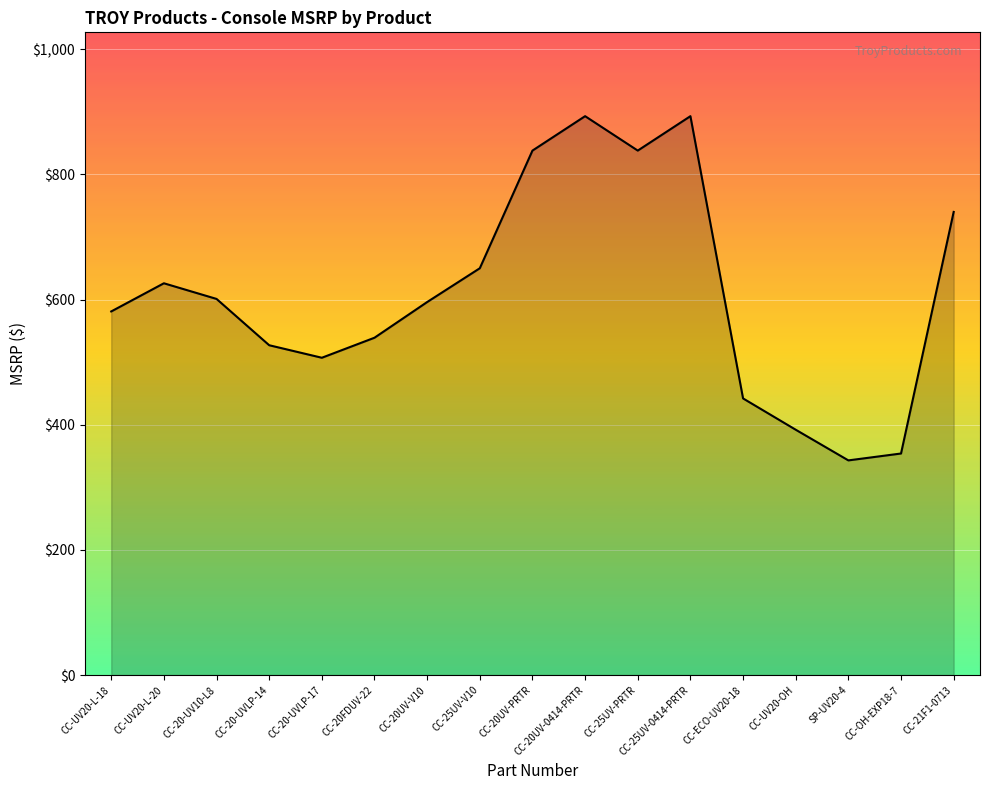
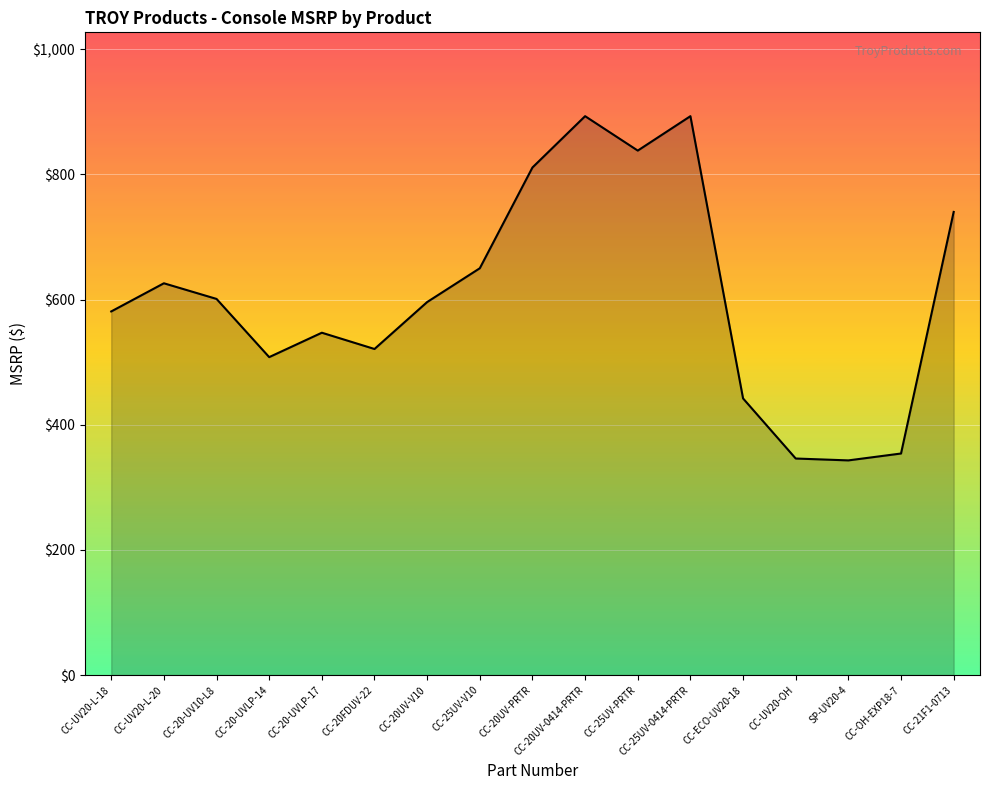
  {
    "CC-UV20-L-18": "$580",
    "CC-UV20-L-20": "$630",
    "CC-20-UV10-L8": "$600",
-   "CC-20-UVLP-14": "$530",
-   "CC-20-UVLP-17": "$510",
-   "CC-20FDUV-22": "$540",
+   "CC-20-UVLP-14": "$510",
+   "CC-20-UVLP-17": "$550",
+   "CC-20FDUV-22": "$520",
    "CC-20UV-V10": "$600",
    "CC-25UV-V10": "$650",
-   "CC-20UV-PRTR": "$840",
+   "CC-20UV-PRTR": "$810",
    "CC-20UV-0414-PRTR": "$890",
    "CC-25UV-PRTR": "$840",
    "CC-25UV-0414-PRTR": "$890",
    "CC-ECO-UV20-18": "$440",
-   "CC-UV20-OH": "$390",
+   "CC-UV20-OH": "$350",
    "SP-UV20-4": "$340",
    "CC-OH-EXP18-7": "$350",
    "CC-21F1-0713": "$740"
  }
